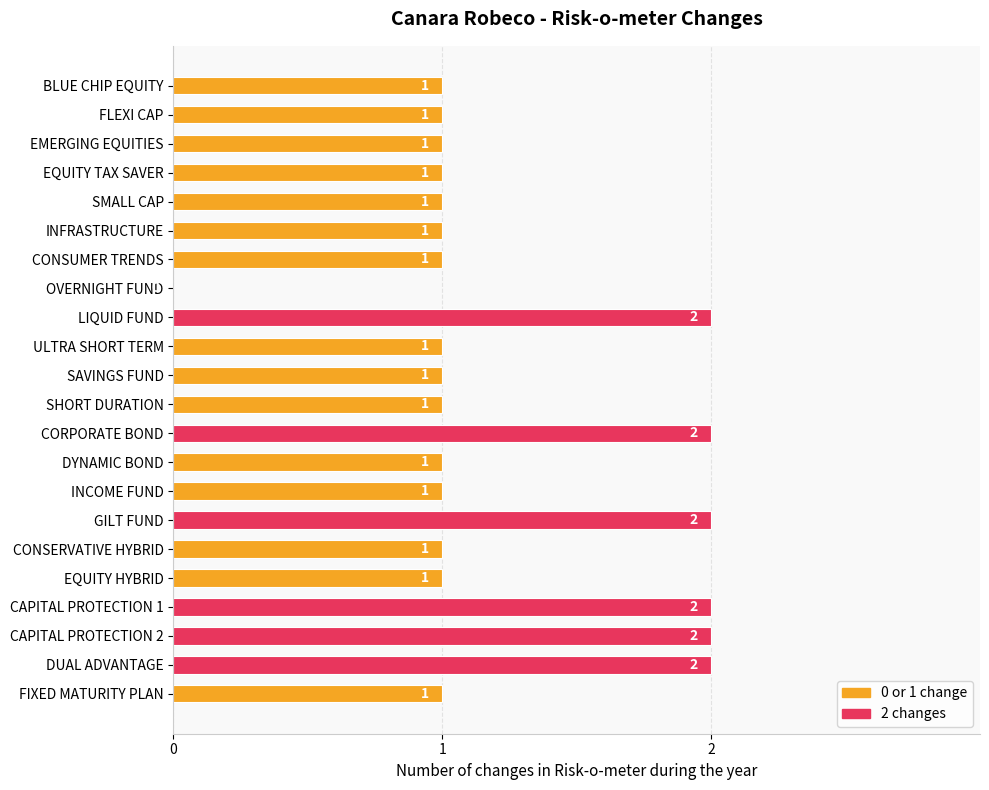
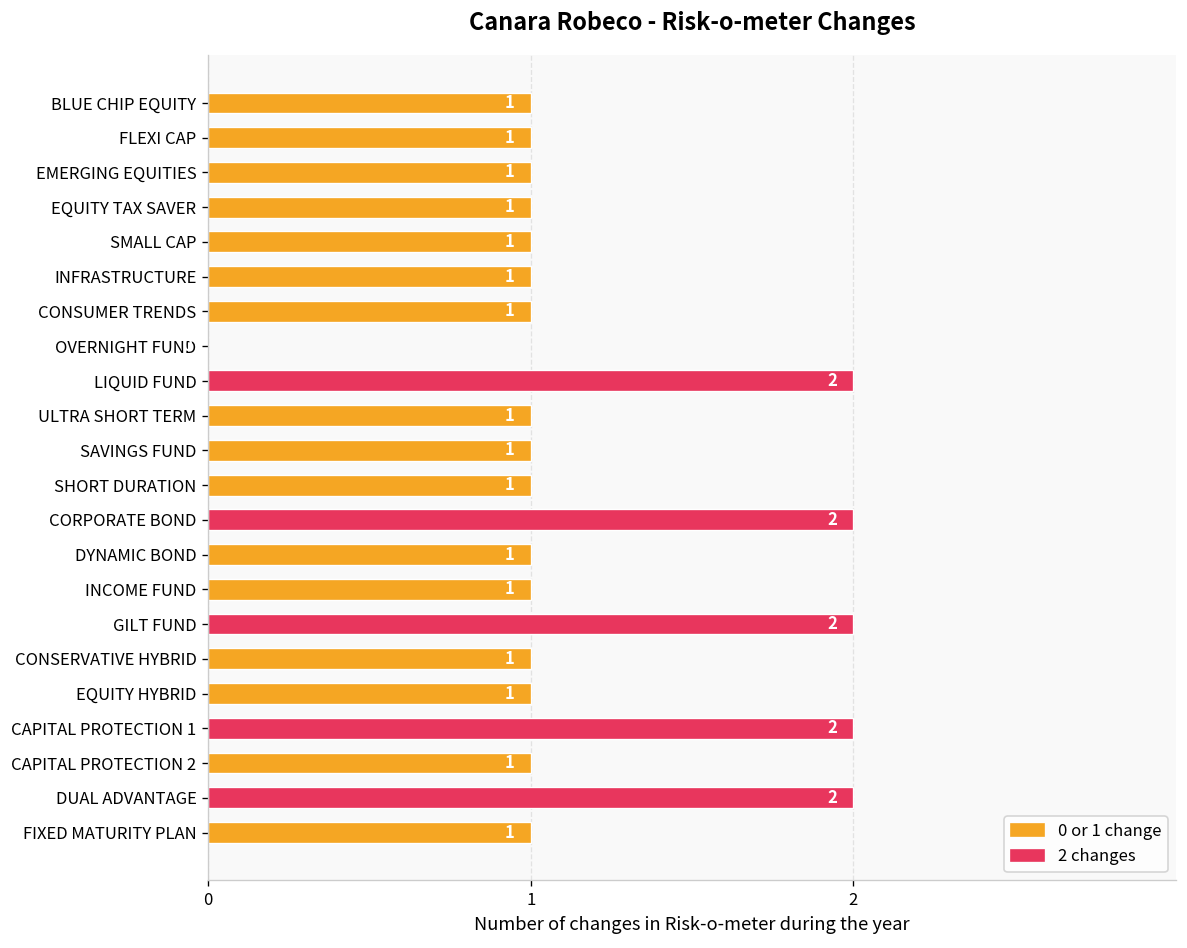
  {
    "BLUE CHIP EQUITY": 1,
    "FLEXI CAP": 1,
    "EMERGING EQUITIES": 1,
    "EQUITY TAX SAVER": 1,
    "SMALL CAP": 1,
    "INFRASTRUCTURE": 1,
    "CONSUMER TRENDS": 1,
    "LIQUID FUND": 2,
    "ULTRA SHORT TERM": 1,
    "SAVINGS FUND": 1,
    "SHORT DURATION": 1,
    "CORPORATE BOND": 2,
    "DYNAMIC BOND": 1,
    "INCOME FUND": 1,
    "GILT FUND": 2,
    "CONSERVATIVE HYBRID": 1,
    "EQUITY HYBRID": 1,
    "CAPITAL PROTECTION 1": 2,
-   "CAPITAL PROTECTION 2": 2,
+   "CAPITAL PROTECTION 2": 1,
    "DUAL ADVANTAGE": 2,
    "FIXED MATURITY PLAN": 1
  }
